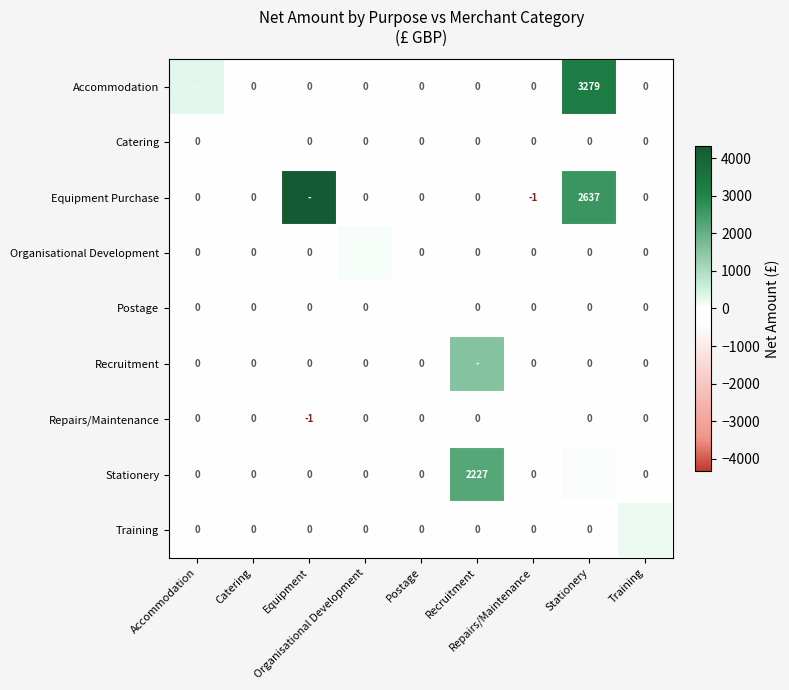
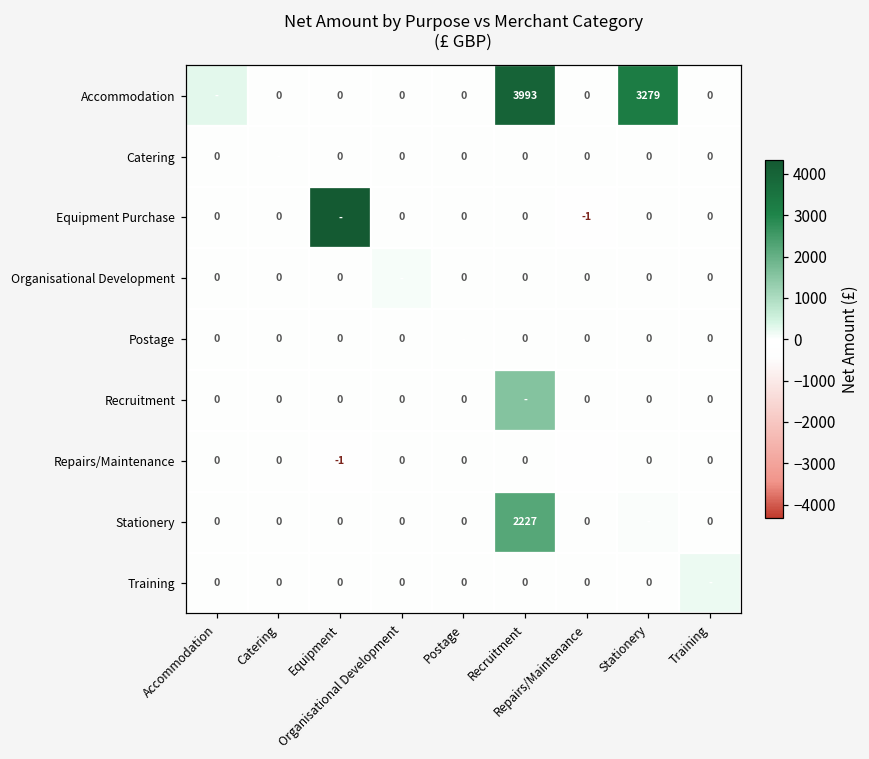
  {
    "Accommodation": {
      "Catering": 0,
      "Equipment": 0,
      "Organisational Development": 0,
      "Postage": 0,
-     "Recruitment": 0,
+     "Recruitment": 3993,
      "Repairs/Maintenance": 0,
      "Stationery": 3279,
      "Training": 0
    },
    "Catering": {
      "Accommodation": 0,
      "Equipment": 0,
      "Organisational Development": 0,
      "Postage": 0,
      "Recruitment": 0,
      "Repairs/Maintenance": 0,
      "Stationery": 0,
      "Training": 0
    },
    "Equipment Purchase": {
      "Accommodation": 0,
      "Catering": 0,
      "Organisational Development": 0,
      "Postage": 0,
      "Recruitment": 0,
      "Repairs/Maintenance": -1,
-     "Stationery": 2637,
+     "Stationery": 0,
      "Training": 0
    },
    "Organisational Development": {
      "Accommodation": 0,
      "Catering": 0,
      "Equipment": 0,
      "Postage": 0,
      "Recruitment": 0,
      "Repairs/Maintenance": 0,
      "Stationery": 0,
      "Training": 0
    },
    "Postage": {
      "Accommodation": 0,
      "Catering": 0,
      "Equipment": 0,
      "Organisational Development": 0,
      "Recruitment": 0,
      "Repairs/Maintenance": 0,
      "Stationery": 0,
      "Training": 0
    },
    "Recruitment": {
      "Accommodation": 0,
      "Catering": 0,
      "Equipment": 0,
      "Organisational Development": 0,
      "Postage": 0,
      "Repairs/Maintenance": 0,
      "Stationery": 0,
      "Training": 0
    },
    "Repairs/Maintenance": {
      "Accommodation": 0,
      "Catering": 0,
      "Equipment": -1,
      "Organisational Development": 0,
      "Postage": 0,
      "Recruitment": 0,
      "Stationery": 0,
      "Training": 0
    },
    "Stationery": {
      "Accommodation": 0,
      "Catering": 0,
      "Equipment": 0,
      "Organisational Development": 0,
      "Postage": 0,
      "Recruitment": 2227,
      "Repairs/Maintenance": 0,
      "Training": 0
    },
    "Training": {
      "Accommodation": 0,
      "Catering": 0,
      "Equipment": 0,
      "Organisational Development": 0,
      "Postage": 0,
      "Recruitment": 0,
      "Repairs/Maintenance": 0,
      "Stationery": 0
    }
  }
